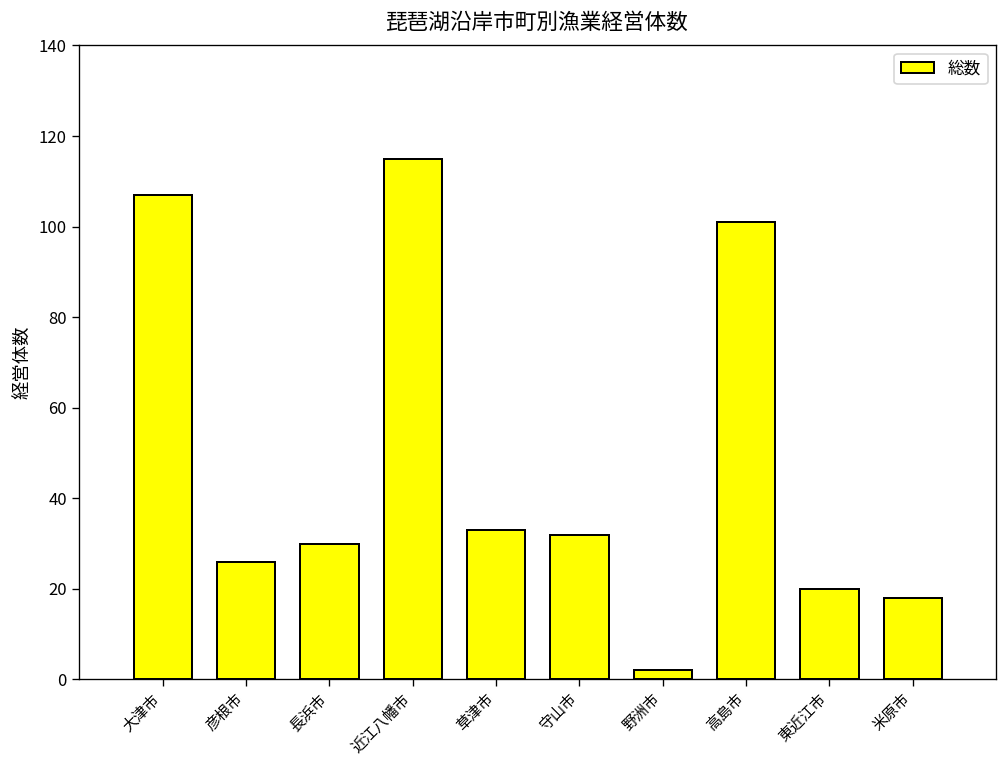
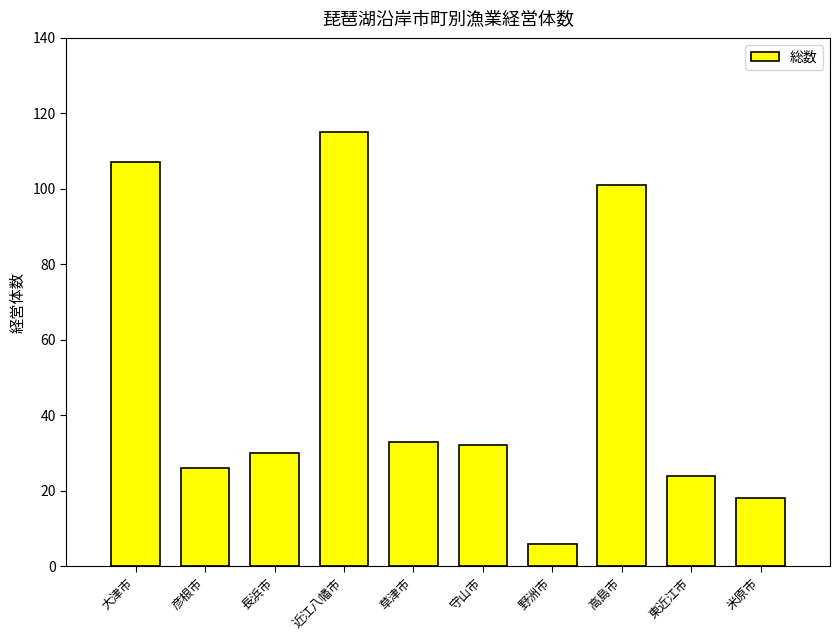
  {
    "大津市": 107,
    "彦根市": 26,
    "長浜市": 30,
    "近江八幡市": 115,
    "草津市": 33,
    "守山市": 32,
-   "野洲市": 2,
+   "野洲市": 6,
    "高島市": 101,
-   "東近江市": 20,
+   "東近江市": 24,
    "米原市": 18
  }
